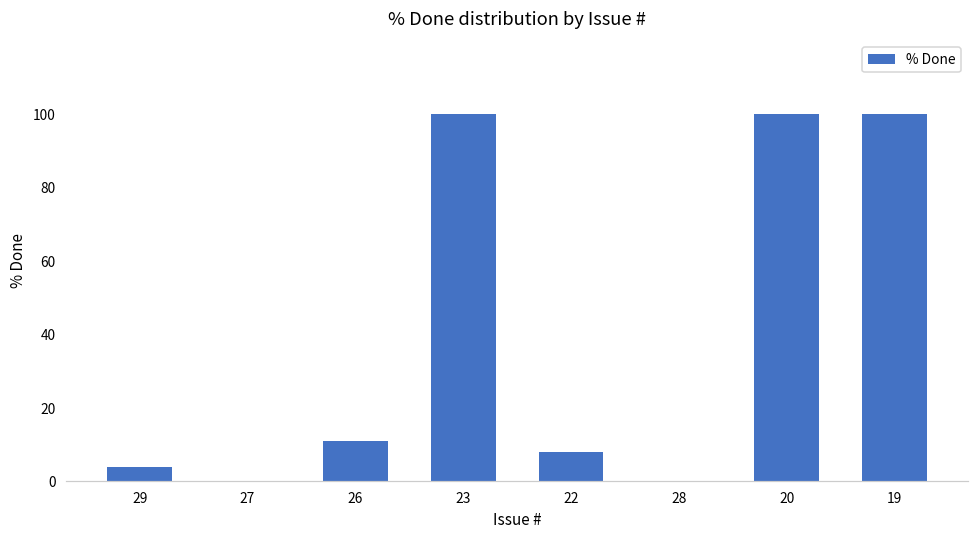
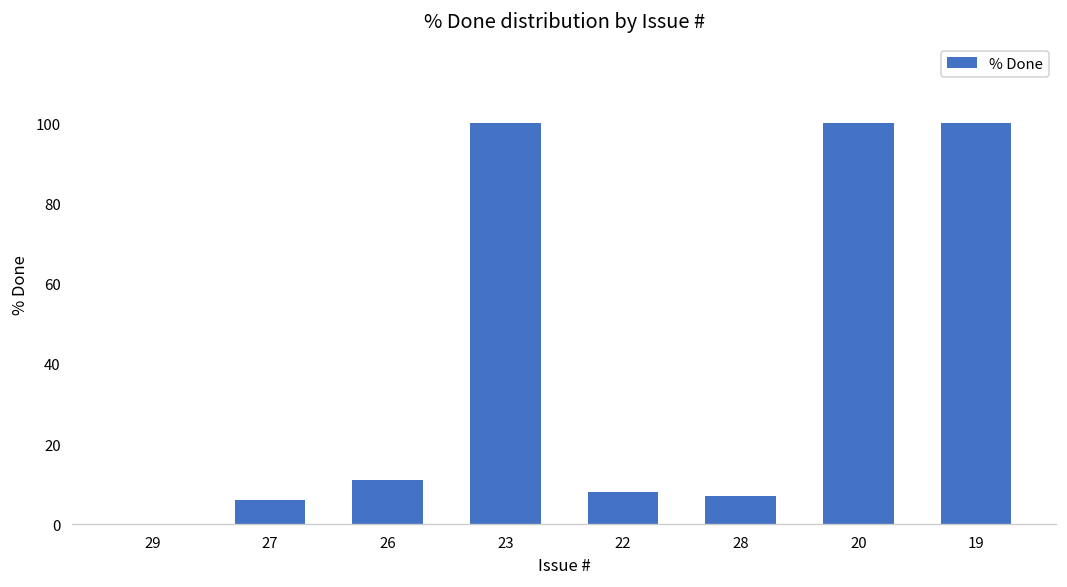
  {
-   "29": 4,
-   "27": 0,
+   "29": 0,
+   "27": 6,
    "26": 11,
    "23": 100,
    "22": 8,
-   "28": 0,
+   "28": 7,
    "20": 100,
    "19": 100
  }
